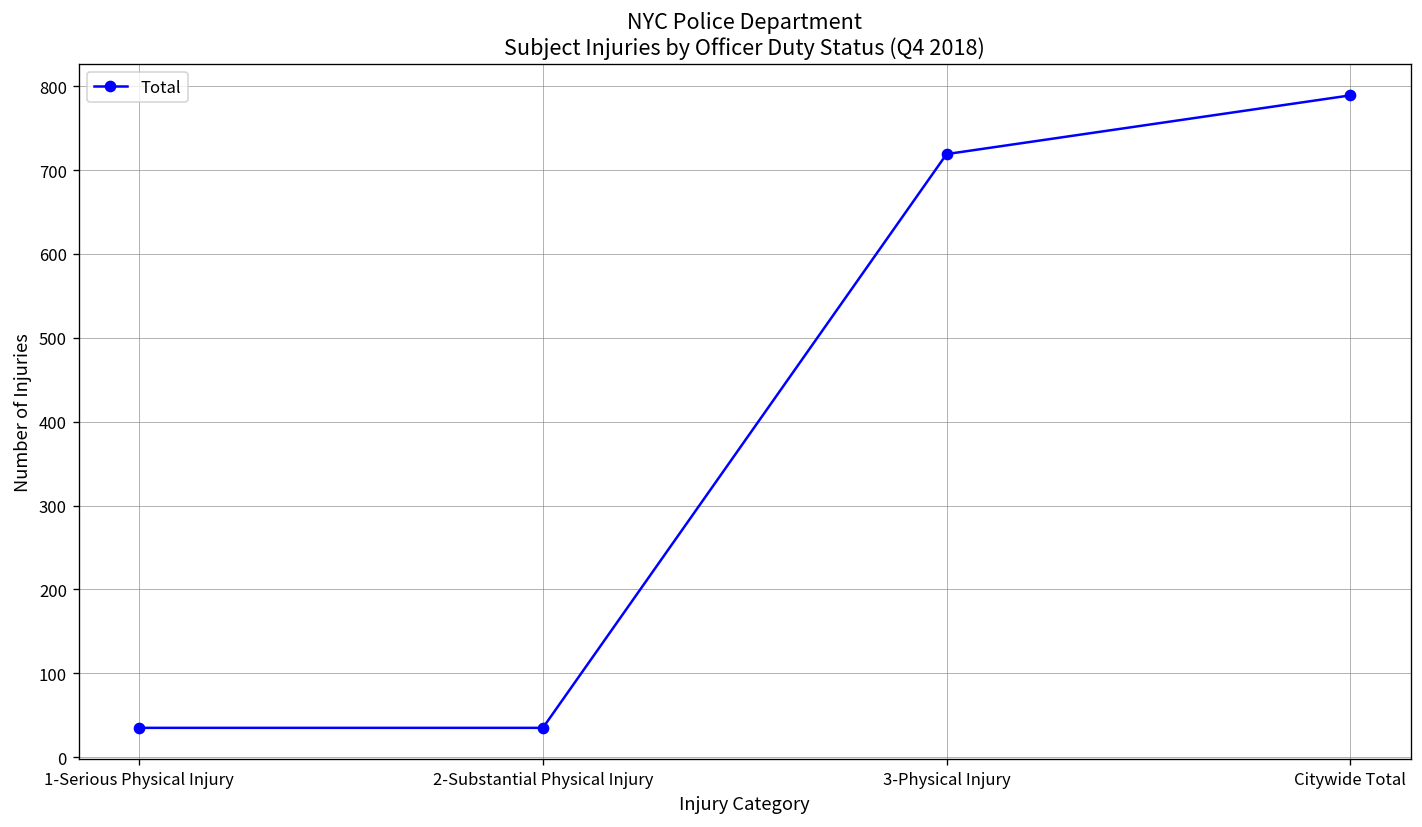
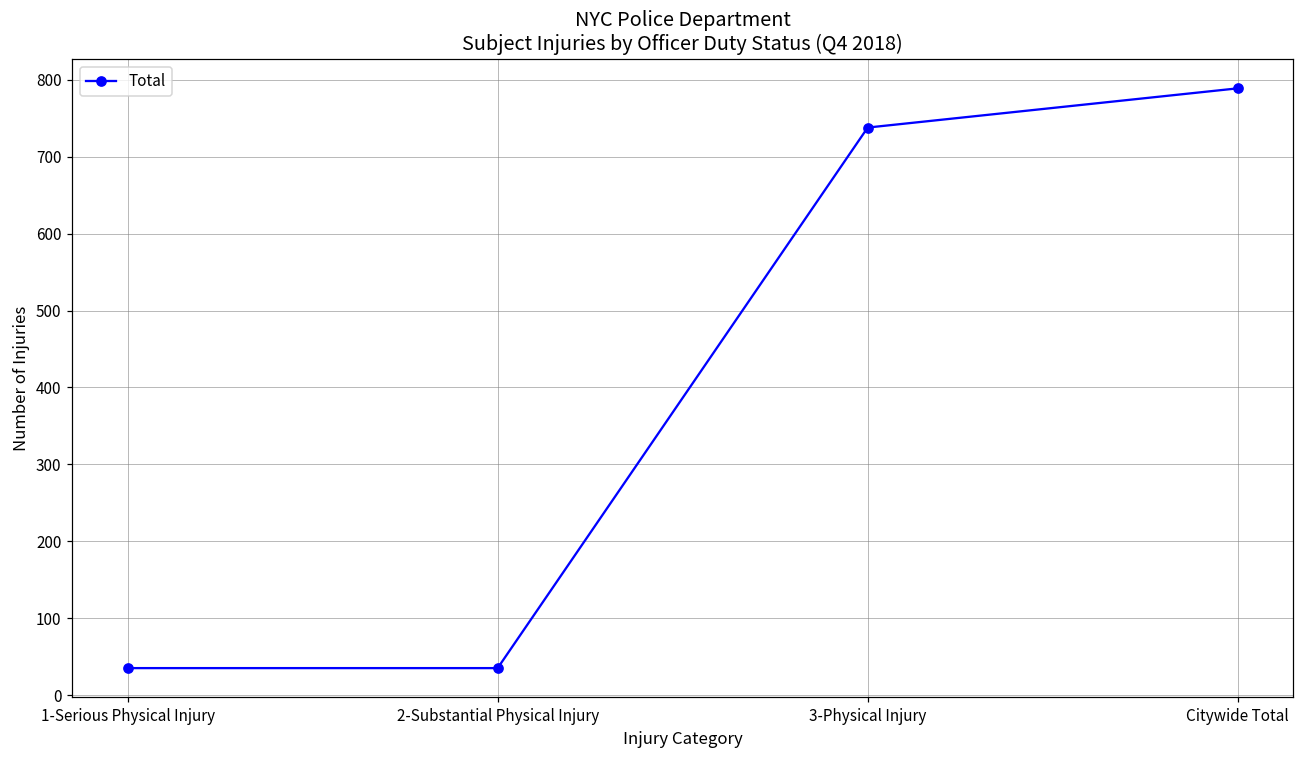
  {
    "1-Serious Physical Injury": 40,
    "2-Substantial Physical Injury": 40,
-   "3-Physical Injury": 720,
+   "3-Physical Injury": 740,
    "Citywide Total": 790
  }
